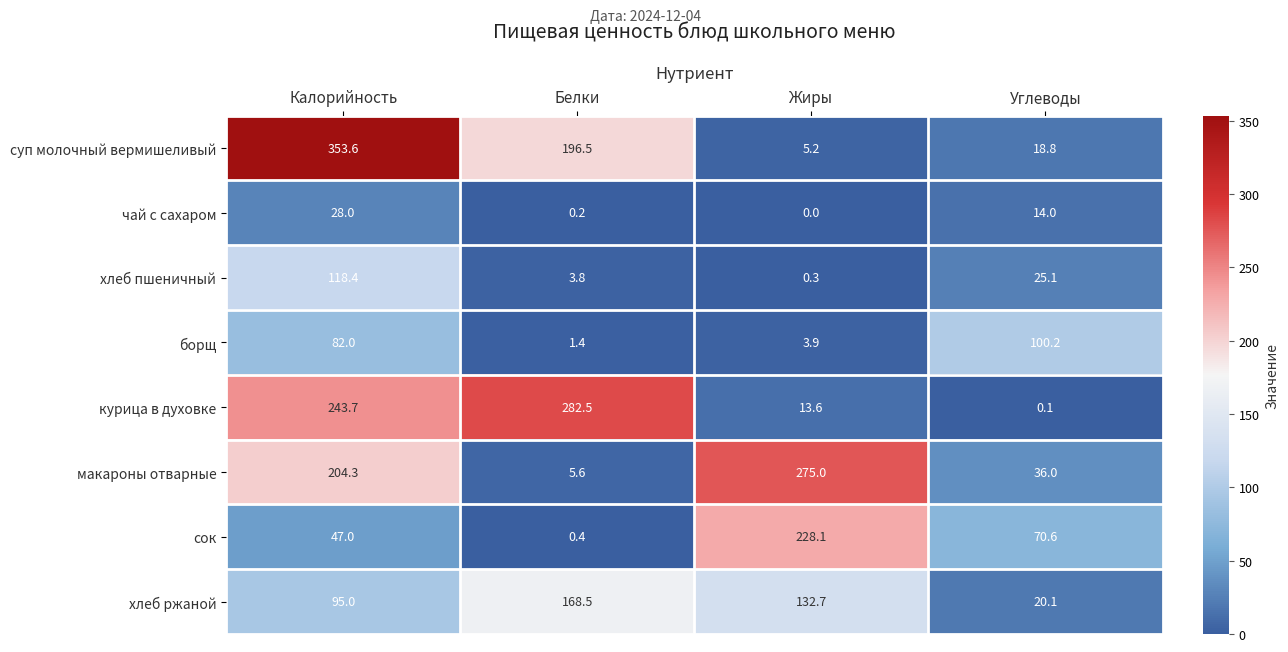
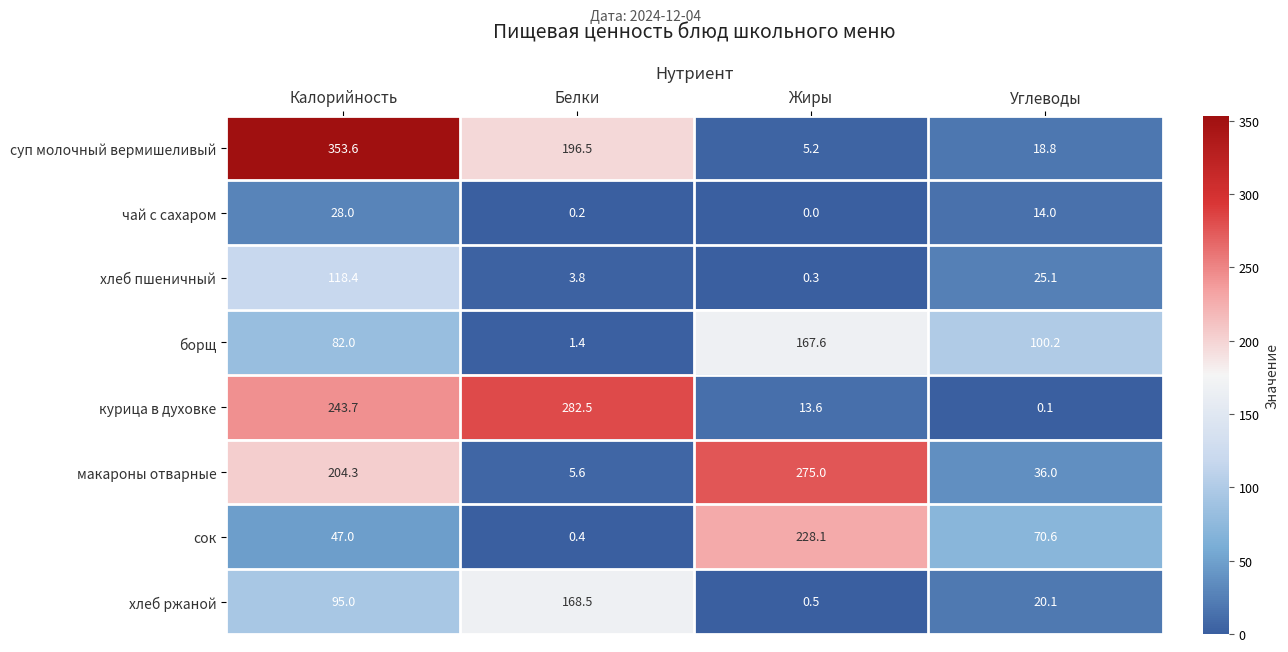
  {
    "суп молочный вермишеливый": {
      "Калорийность": 353.6,
      "Белки": 196.5,
      "Жиры": 5.2,
      "Углеводы": 18.8
    },
    "чай с сахаром": {
      "Калорийность": 28.0,
      "Белки": 0.2,
      "Жиры": 0.0,
      "Углеводы": 14.0
    },
    "хлеб пшеничный": {
      "Калорийность": 118.4,
      "Белки": 3.8,
      "Жиры": 0.3,
      "Углеводы": 25.1
    },
    "борщ": {
      "Калорийность": 82.0,
      "Белки": 1.4,
-     "Жиры": 3.9,
+     "Жиры": 167.6,
      "Углеводы": 100.2
    },
    "курица в духовке": {
      "Калорийность": 243.7,
      "Белки": 282.5,
      "Жиры": 13.6,
      "Углеводы": 0.1
    },
    "макароны отварные": {
      "Калорийность": 204.3,
      "Белки": 5.6,
      "Жиры": 275.0,
      "Углеводы": 36.0
    },
    "сок": {
      "Калорийность": 47.0,
      "Белки": 0.4,
      "Жиры": 228.1,
      "Углеводы": 70.6
    },
    "хлеб ржаной": {
      "Калорийность": 95.0,
      "Белки": 168.5,
-     "Жиры": 132.7,
+     "Жиры": 0.5,
      "Углеводы": 20.1
    }
  }
